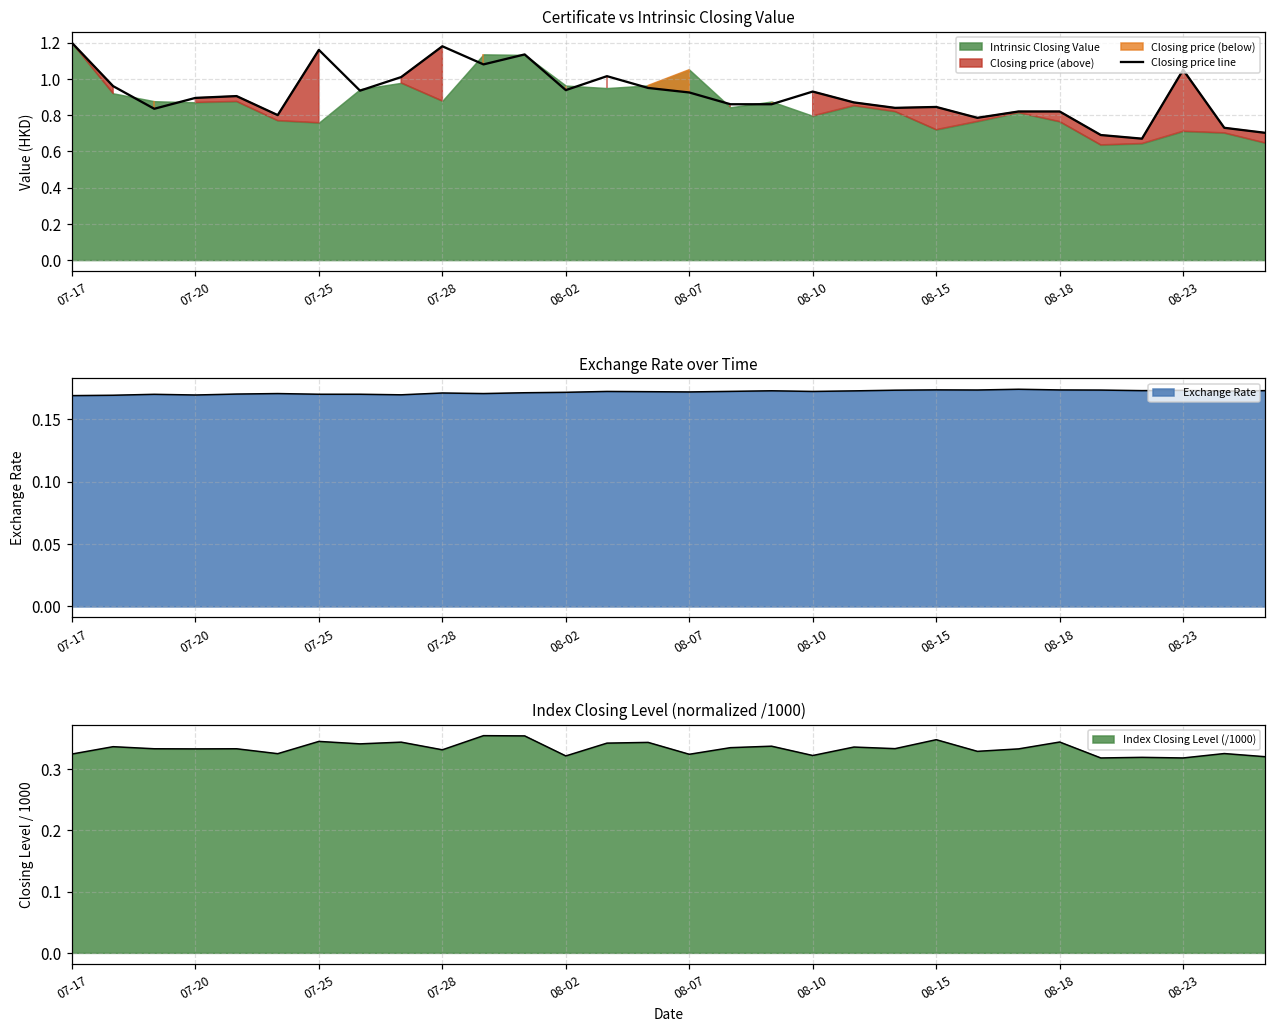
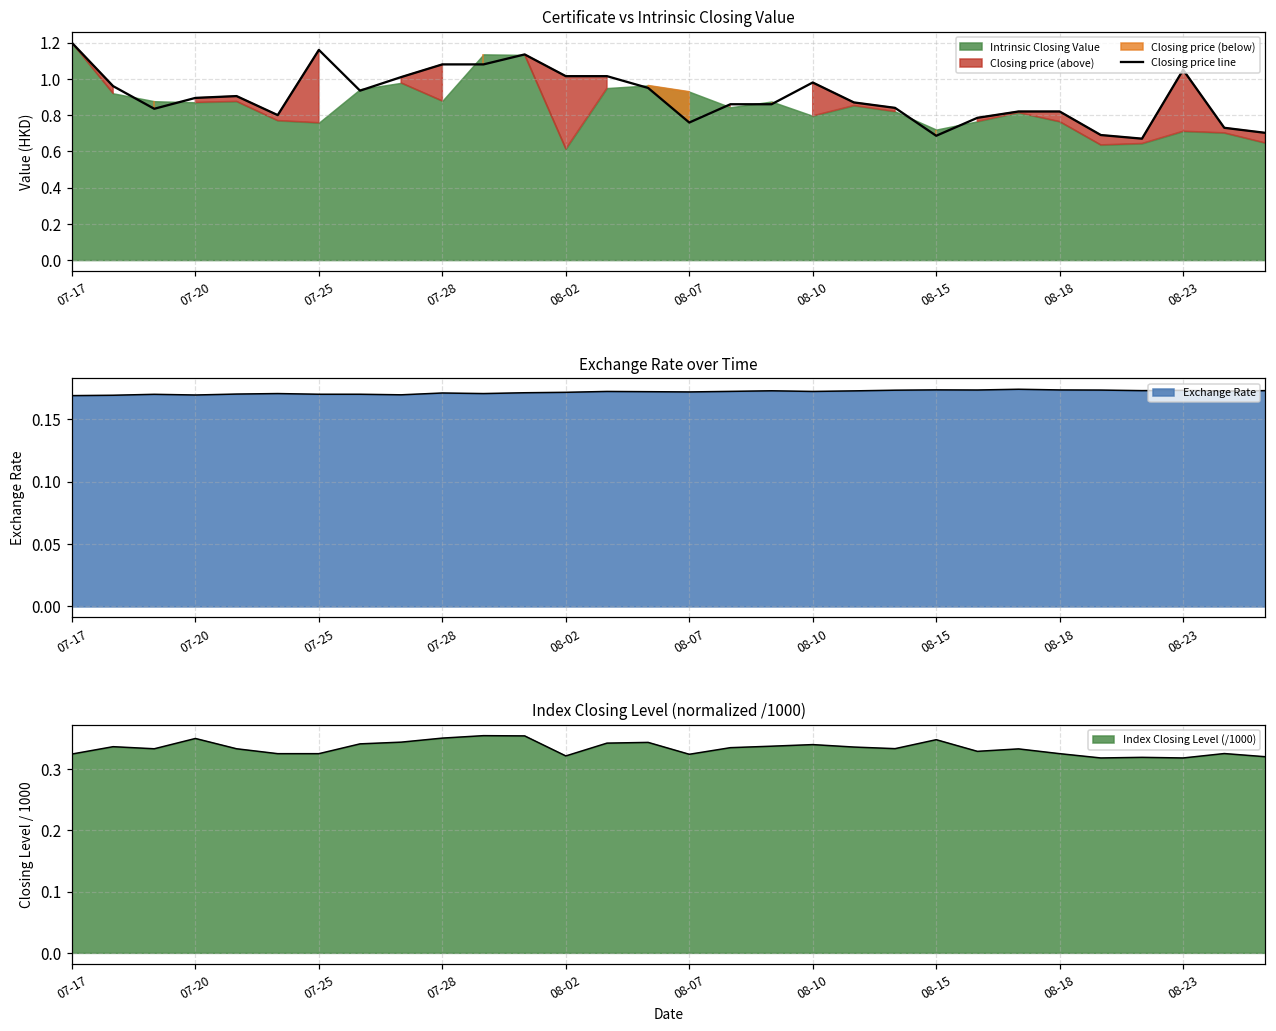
  {
    "Certificate vs Intrinsic Closing Value": {
      "Closing price line": {
        "07-20": 0.90,
        "07-25": 1.16,
-       "07-28": 1.18,
-       "08-02": 0.94,
-       "08-07": 0.93,
-       "08-10": 0.93,
-       "08-15": 0.85,
+       "07-28": 1.08,
+       "08-02": 1.02,
+       "08-07": 0.76,
+       "08-10": 0.98,
+       "08-15": 0.69,
        "08-18": 0.82
      },
      "Intrinsic Closing Value": {
        "07-20": 0.87,
        "07-25": 0.76,
        "07-28": 0.88,
-       "08-02": 0.96,
-       "08-07": 1.05,
+       "08-02": 0.61,
+       "08-07": 0.93,
        "08-10": 0.80,
        "08-15": 0.72,
        "08-18": 0.76,
        "08-23": 0.71
      }
    },
    "Exchange Rate over Time": {
      "07-17": 0.169,
      "07-20": 0.169,
      "07-25": 0.170,
      "07-28": 0.171,
      "08-02": 0.172,
      "08-07": 0.172,
      "08-10": 0.172,
      "08-15": 0.173,
      "08-18": 0.173
    },
    "Index Closing Level (normalized /1000)": {
      "07-17": 0.32,
-     "07-20": 0.33,
-     "07-25": 0.35,
-     "07-28": 0.33,
+     "07-20": 0.35,
+     "07-25": 0.33,
+     "07-28": 0.35,
      "08-02": 0.32,
      "08-07": 0.32,
-     "08-10": 0.32,
+     "08-10": 0.34,
      "08-15": 0.35,
-     "08-18": 0.34,
+     "08-18": 0.33,
      "08-23": 0.32
    }
  }
